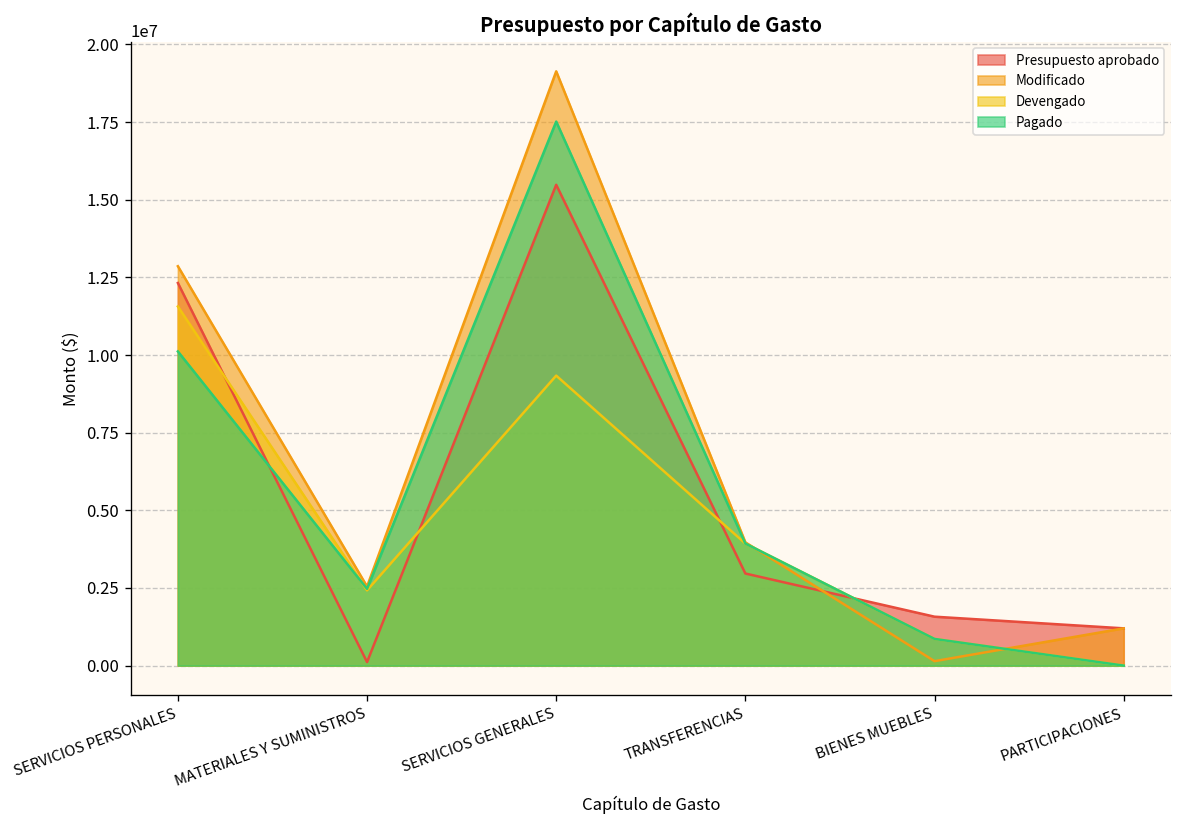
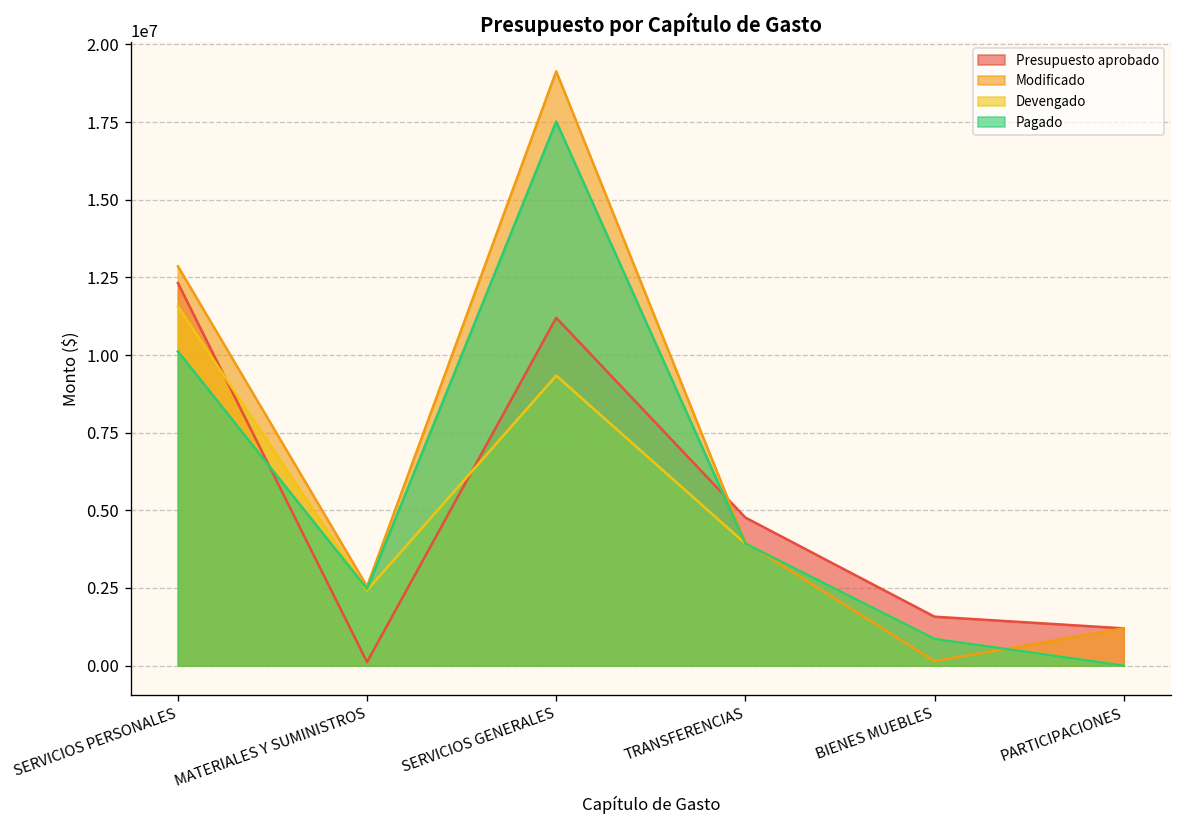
  {
    "Presupuesto aprobado": {
      "SERVICIOS PERSONALES": 12300000,
      "MATERIALES Y SUMINISTROS": 100000,
-     "SERVICIOS GENERALES": 15500000,
-     "TRANSFERENCIAS": 3000000,
+     "SERVICIOS GENERALES": 11200000,
+     "TRANSFERENCIAS": 4800000,
      "BIENES MUEBLES": 1600000
    },
    "Pagado": {
      "SERVICIOS PERSONALES": 10100000,
      "SERVICIOS GENERALES": 17500000
    }
  }
